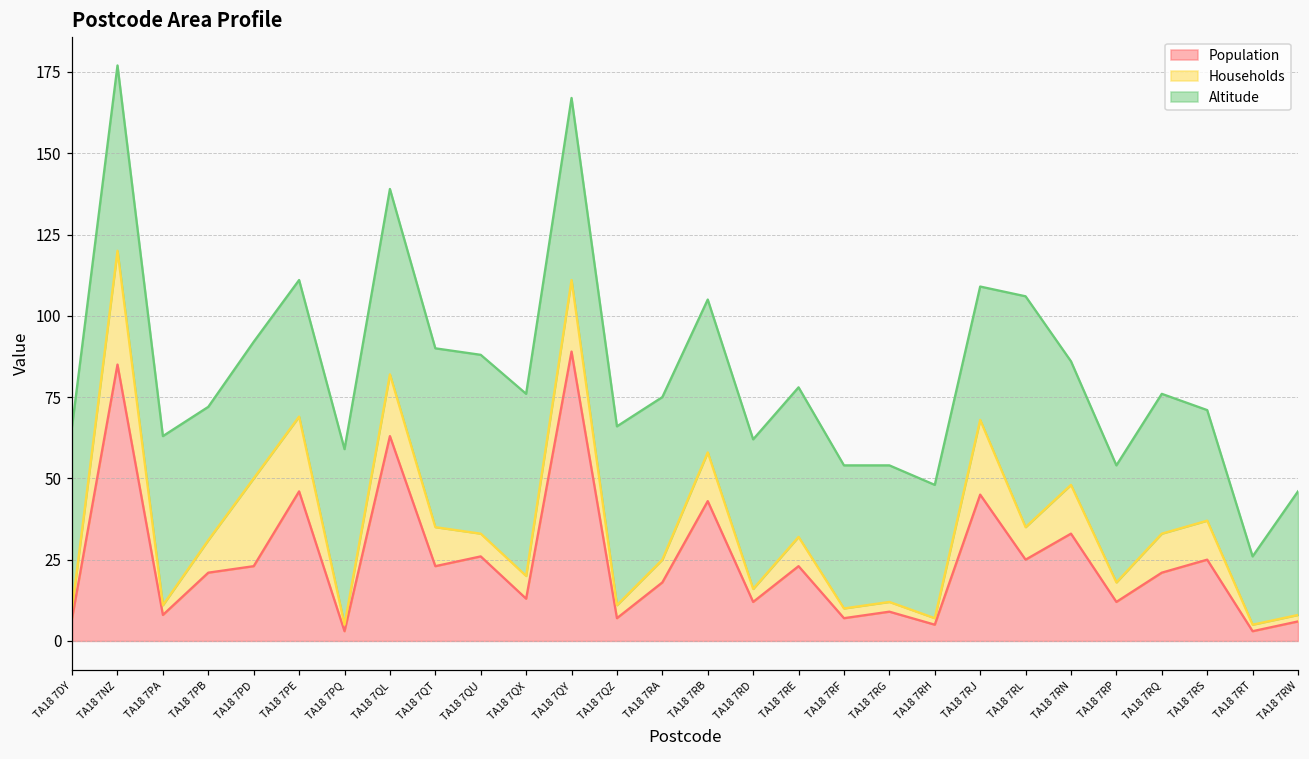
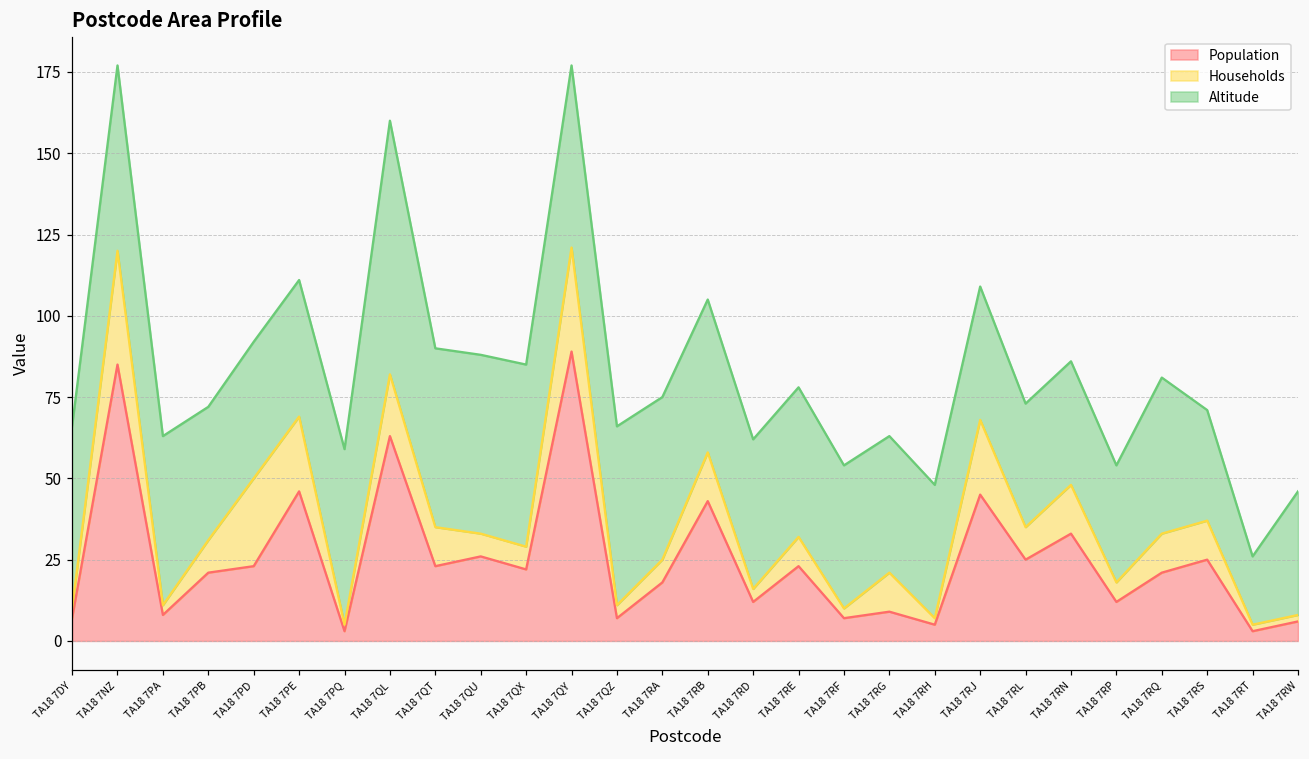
  {
    "Population": {
      "TA18 7DY": 7,
      "TA18 7NZ": 85,
      "TA18 7PA": 8,
      "TA18 7PB": 21,
      "TA18 7PD": 23,
      "TA18 7PE": 46,
      "TA18 7PQ": 3,
      "TA18 7QL": 63,
      "TA18 7QT": 23,
      "TA18 7QU": 26,
-     "TA18 7QX": 13,
+     "TA18 7QX": 22,
      "TA18 7QY": 89,
      "TA18 7QZ": 7,
      "TA18 7RA": 18,
      "TA18 7RB": 43,
      "TA18 7RD": 12,
      "TA18 7RE": 23,
      "TA18 7RF": 7,
      "TA18 7RG": 9,
      "TA18 7RH": 5,
      "TA18 7RJ": 45,
      "TA18 7RL": 25,
      "TA18 7RN": 33,
      "TA18 7RP": 12,
      "TA18 7RQ": 21,
      "TA18 7RS": 25,
      "TA18 7RT": 3,
      "TA18 7RW": 6
    },
    "Households": {
      "TA18 7DY": 3,
      "TA18 7NZ": 35,
      "TA18 7PA": 3,
      "TA18 7PB": 10,
      "TA18 7PD": 27,
      "TA18 7PE": 23,
      "TA18 7PQ": 2,
      "TA18 7QL": 19,
      "TA18 7QT": 12,
      "TA18 7QU": 7,
      "TA18 7QX": 7,
-     "TA18 7QY": 22,
+     "TA18 7QY": 32,
      "TA18 7QZ": 4,
      "TA18 7RA": 7,
      "TA18 7RB": 15,
      "TA18 7RD": 4,
      "TA18 7RE": 9,
      "TA18 7RF": 3,
-     "TA18 7RG": 3,
+     "TA18 7RG": 12,
      "TA18 7RH": 2,
      "TA18 7RJ": 23,
      "TA18 7RL": 10,
      "TA18 7RN": 15,
      "TA18 7RP": 6,
      "TA18 7RQ": 12,
      "TA18 7RS": 12,
      "TA18 7RT": 2,
      "TA18 7RW": 2
    },
    "Altitude": {
      "TA18 7DY": 56,
      "TA18 7NZ": 57,
      "TA18 7PA": 52,
      "TA18 7PB": 41,
      "TA18 7PD": 42,
      "TA18 7PE": 42,
      "TA18 7PQ": 54,
-     "TA18 7QL": 57,
+     "TA18 7QL": 78,
      "TA18 7QT": 55,
      "TA18 7QU": 55,
      "TA18 7QX": 56,
      "TA18 7QY": 56,
      "TA18 7QZ": 55,
      "TA18 7RA": 50,
      "TA18 7RB": 47,
      "TA18 7RD": 46,
      "TA18 7RE": 46,
      "TA18 7RF": 44,
      "TA18 7RG": 42,
      "TA18 7RH": 41,
      "TA18 7RJ": 41,
-     "TA18 7RL": 71,
+     "TA18 7RL": 38,
      "TA18 7RN": 38,
      "TA18 7RP": 36,
-     "TA18 7RQ": 43,
+     "TA18 7RQ": 48,
      "TA18 7RS": 34,
      "TA18 7RT": 21,
      "TA18 7RW": 38
    }
  }
